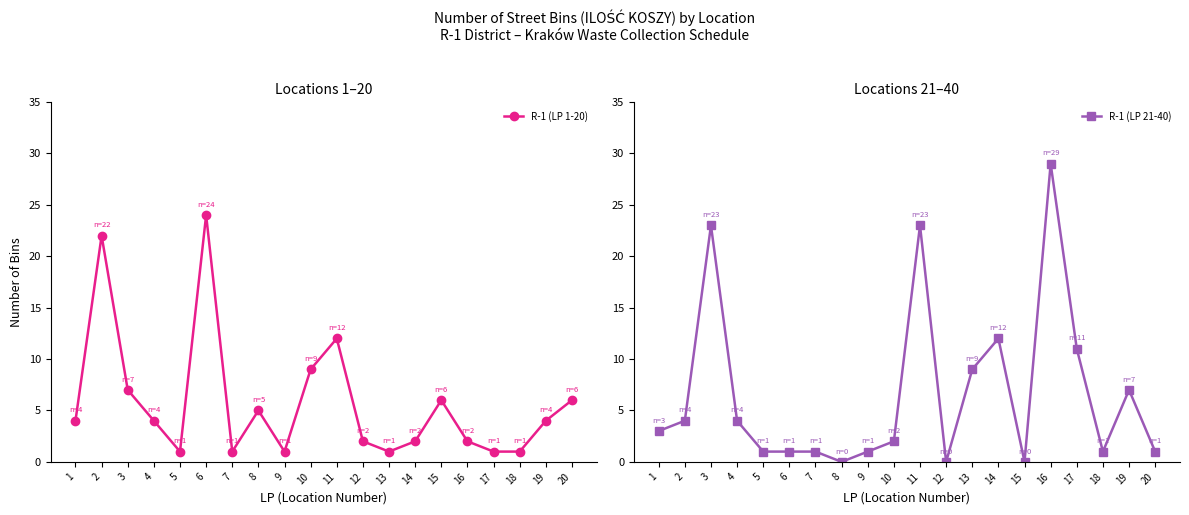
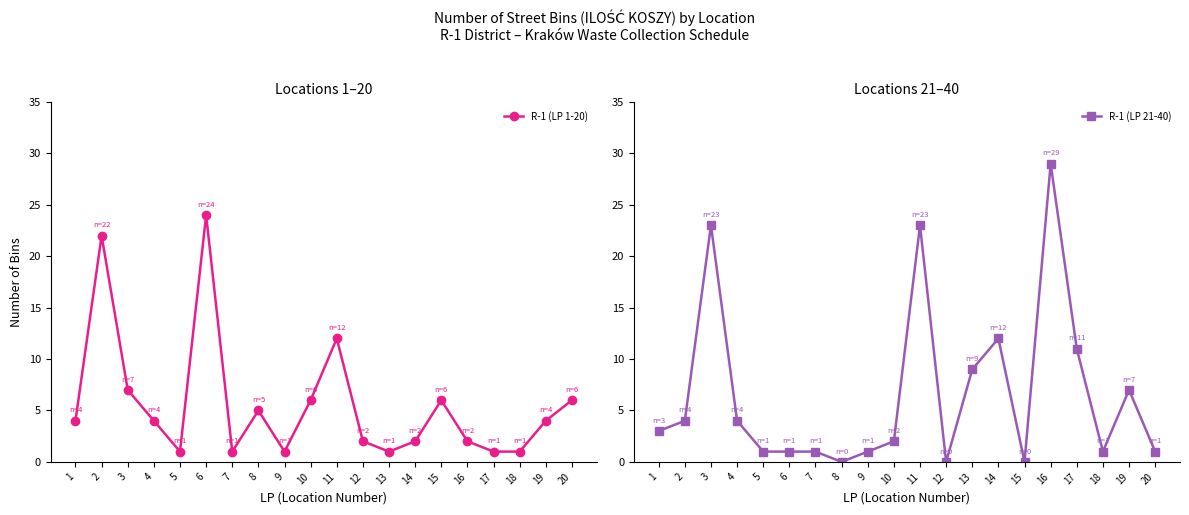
  {
    "Locations 1–20": {
      "1": 4,
      "2": 22,
      "3": 7,
      "4": 4,
      "5": 1,
      "6": 24,
      "7": 1,
      "8": 5,
      "9": 1,
-     "10": 9,
+     "10": 6,
      "11": 12,
      "12": 2,
      "13": 1,
      "14": 2,
      "15": 6,
      "16": 2,
      "17": 1,
      "18": 1,
      "19": 4,
      "20": 6
    },
    "Locations 21–40": {
      "1": 3,
      "2": 4,
      "3": 23,
      "4": 4,
      "5": 1,
      "6": 1,
      "7": 1,
      "8": 0,
      "9": 1,
      "10": 2,
      "11": 23,
      "12": 0,
      "13": 9,
      "14": 12,
      "15": 0,
      "16": 29,
      "17": 11,
      "18": 1,
      "19": 7,
      "20": 1
    }
  }
